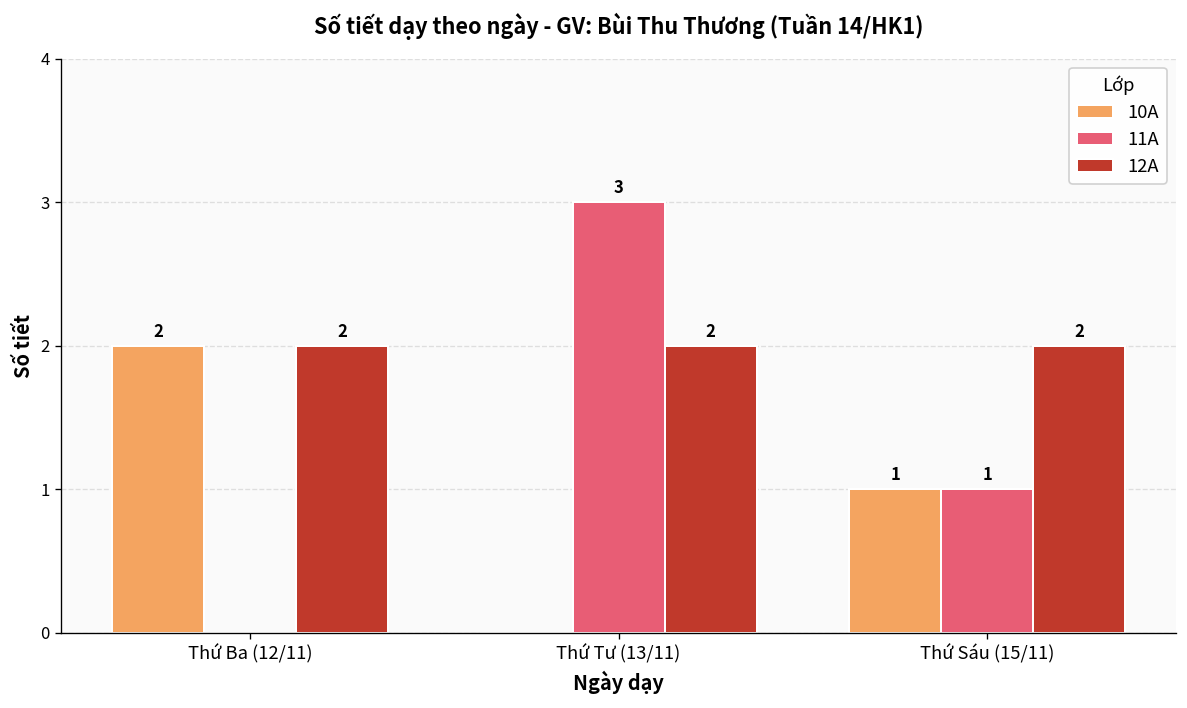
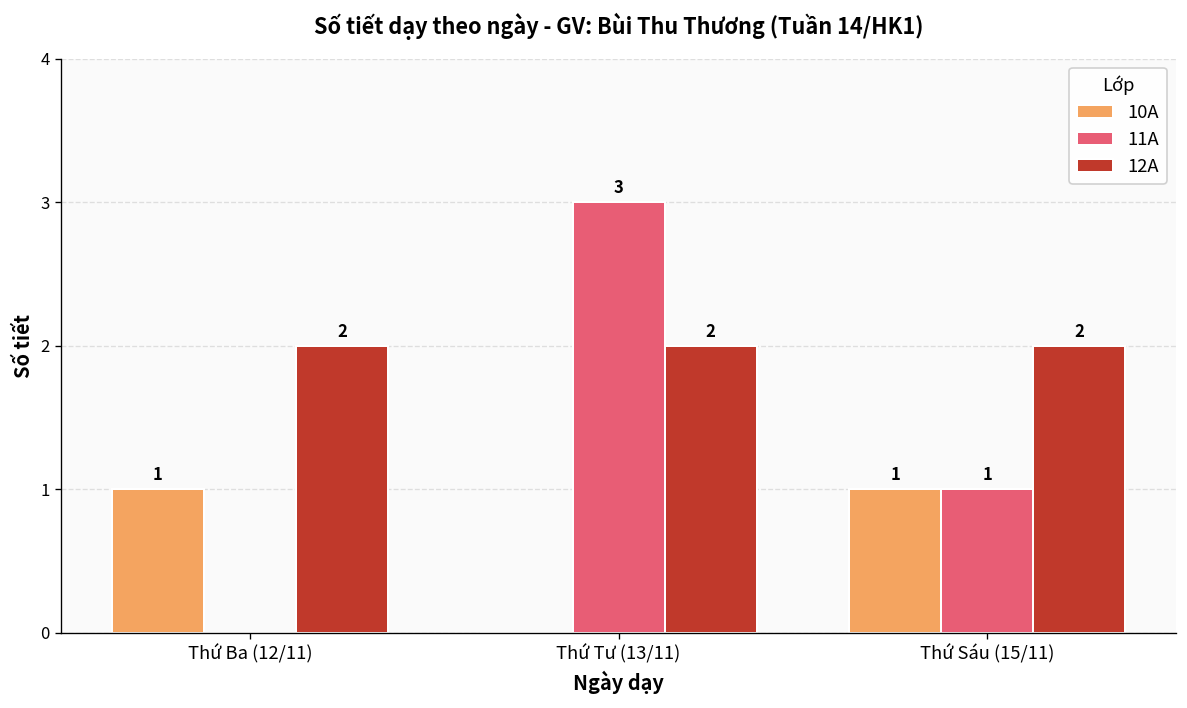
  {
    "10A": {
-     "Thứ Ba (12/11)": 2,
+     "Thứ Ba (12/11)": 1,
      "Thứ Sáu (15/11)": 1
    },
    "11A": {
      "Thứ Tư (13/11)": 3,
      "Thứ Sáu (15/11)": 1
    },
    "12A": {
      "Thứ Ba (12/11)": 2,
      "Thứ Tư (13/11)": 2,
      "Thứ Sáu (15/11)": 2
    }
  }
